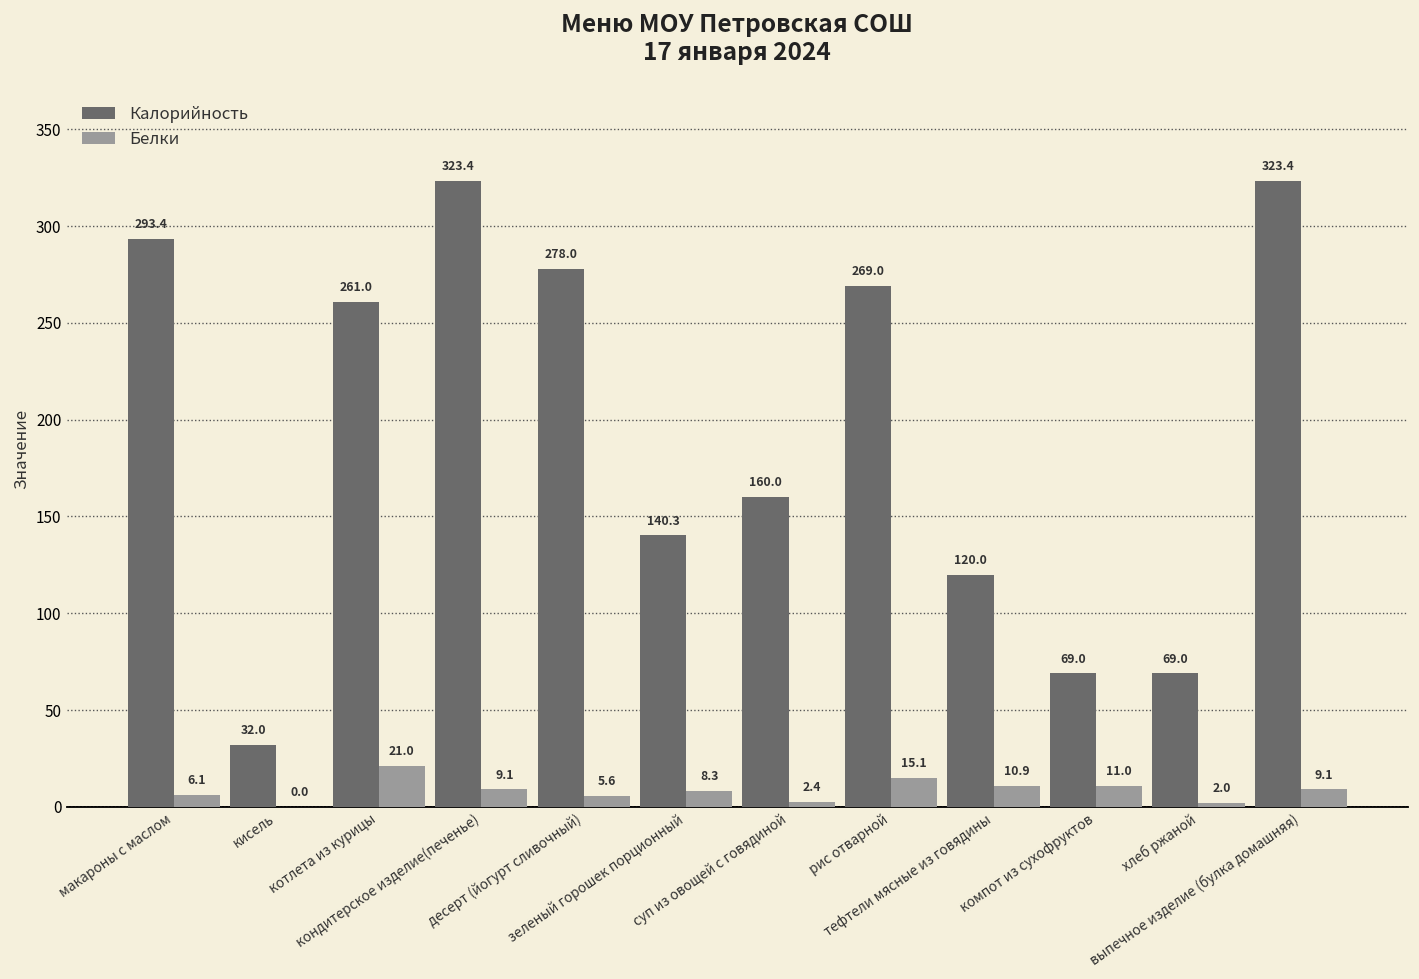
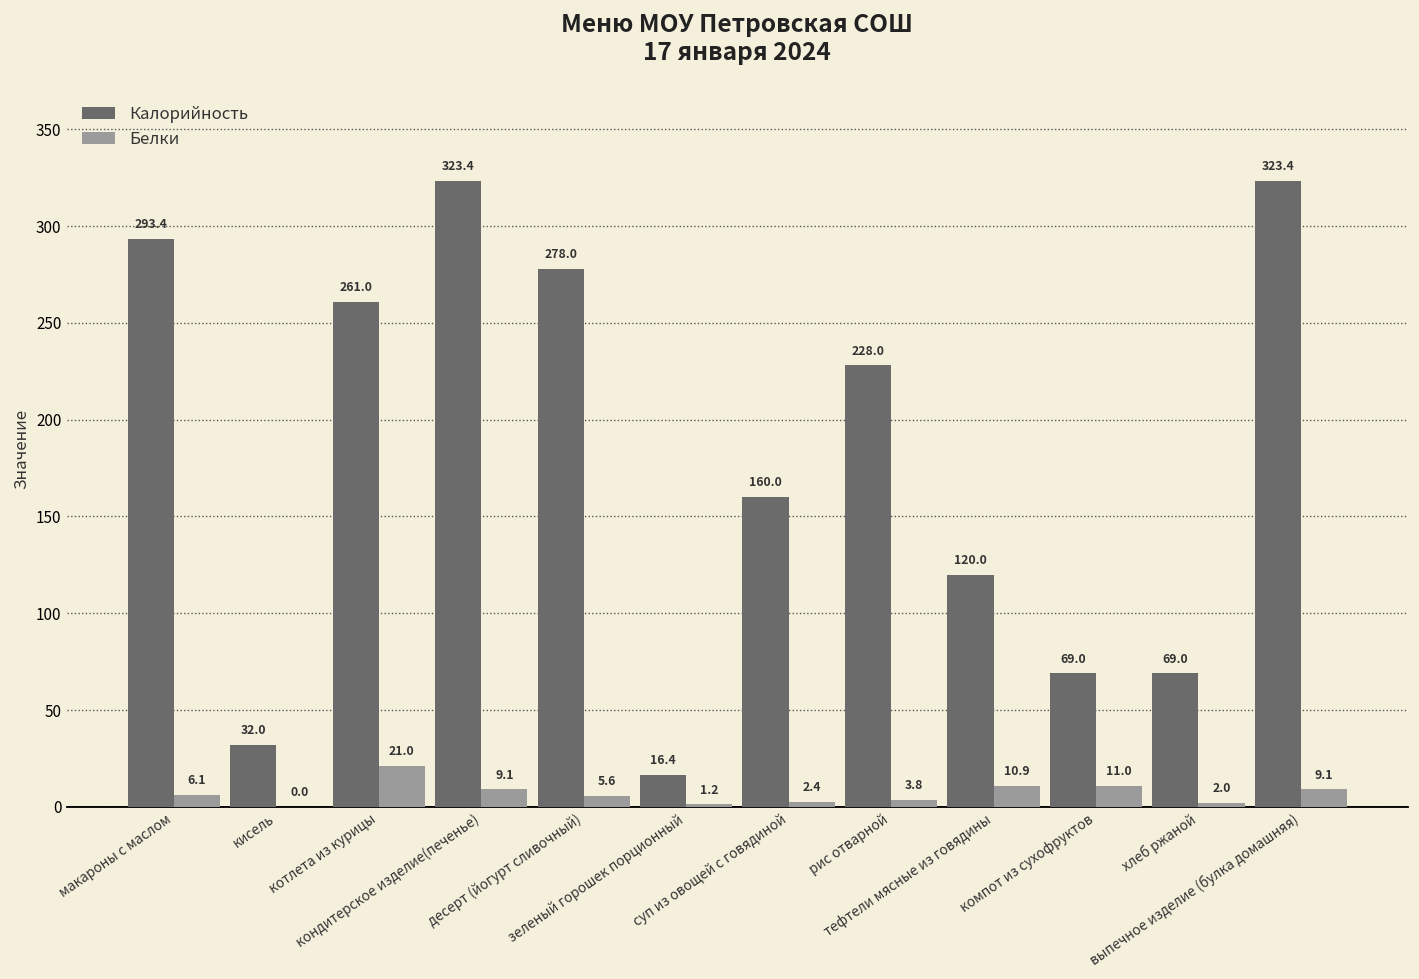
  {
    "Калорийность": {
      "макароны с маслом": 293.4,
      "кисель": 32.0,
      "котлета из курицы": 261.0,
      "кондитерское изделие(печенье)": 323.4,
      "десерт (йогурт сливочный)": 278.0,
-     "зеленый горошек порционный": 140.3,
+     "зеленый горошек порционный": 16.4,
      "суп из овощей с говядиной": 160.0,
-     "рис отварной": 269.0,
+     "рис отварной": 228.0,
      "тефтели мясные из говядины": 120.0,
      "компот из сухофруктов": 69.0,
      "хлеб ржаной": 69.0,
      "выпечное изделие (булка домашняя)": 323.4
    },
    "Белки": {
      "макароны с маслом": 6.1,
      "кисель": 0.0,
      "котлета из курицы": 21.0,
      "кондитерское изделие(печенье)": 9.1,
      "десерт (йогурт сливочный)": 5.6,
-     "зеленый горошек порционный": 8.3,
+     "зеленый горошек порционный": 1.2,
      "суп из овощей с говядиной": 2.4,
-     "рис отварной": 15.1,
+     "рис отварной": 3.8,
      "тефтели мясные из говядины": 10.9,
      "компот из сухофруктов": 11.0,
      "хлеб ржаной": 2.0,
      "выпечное изделие (булка домашняя)": 9.1
    }
  }
